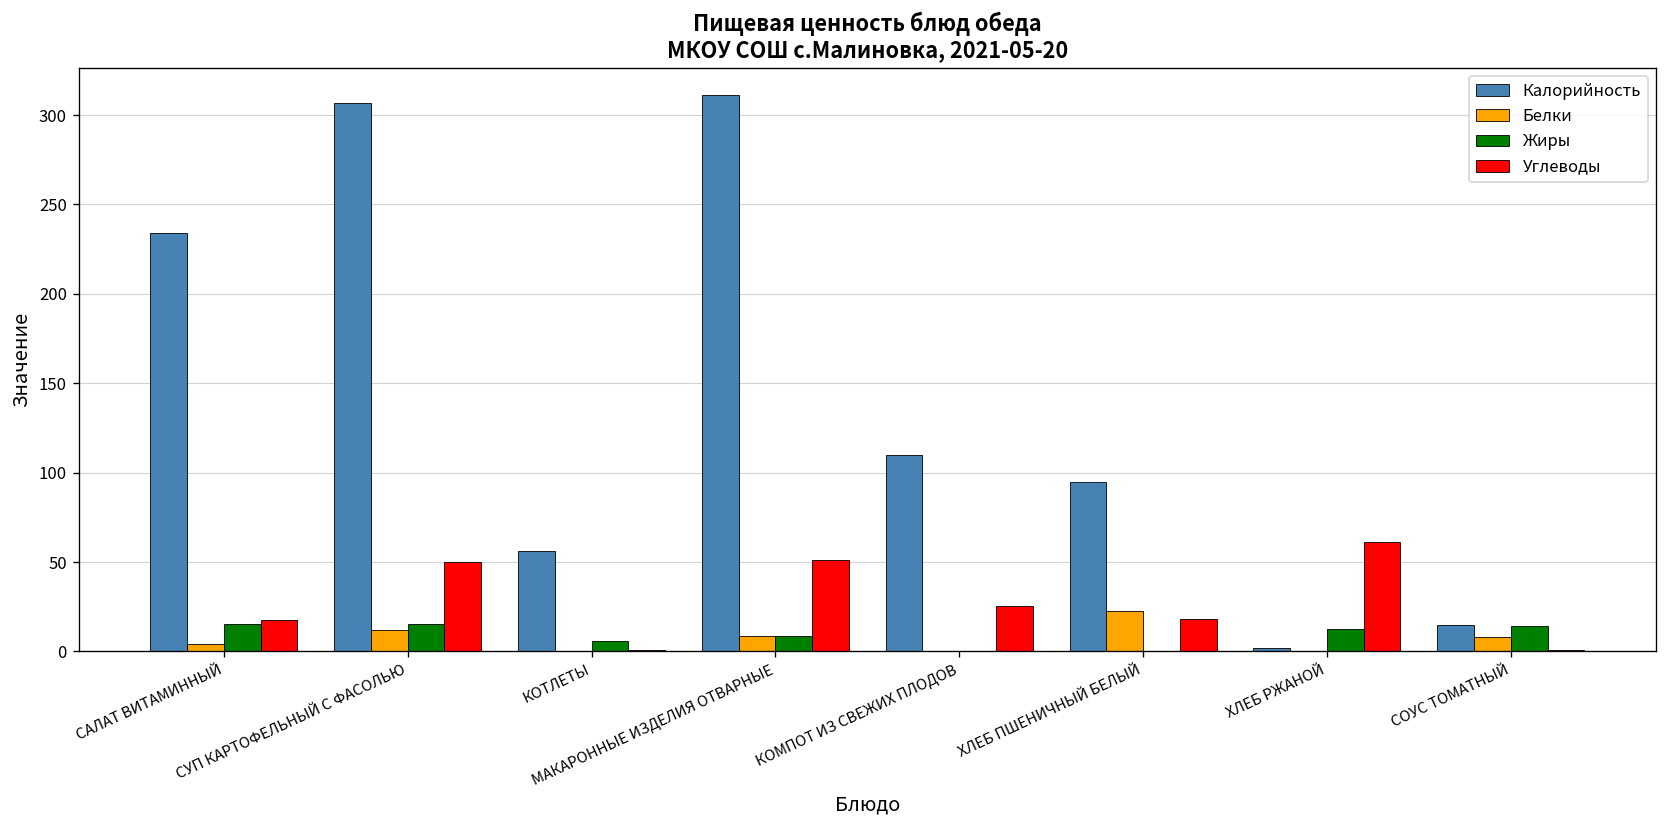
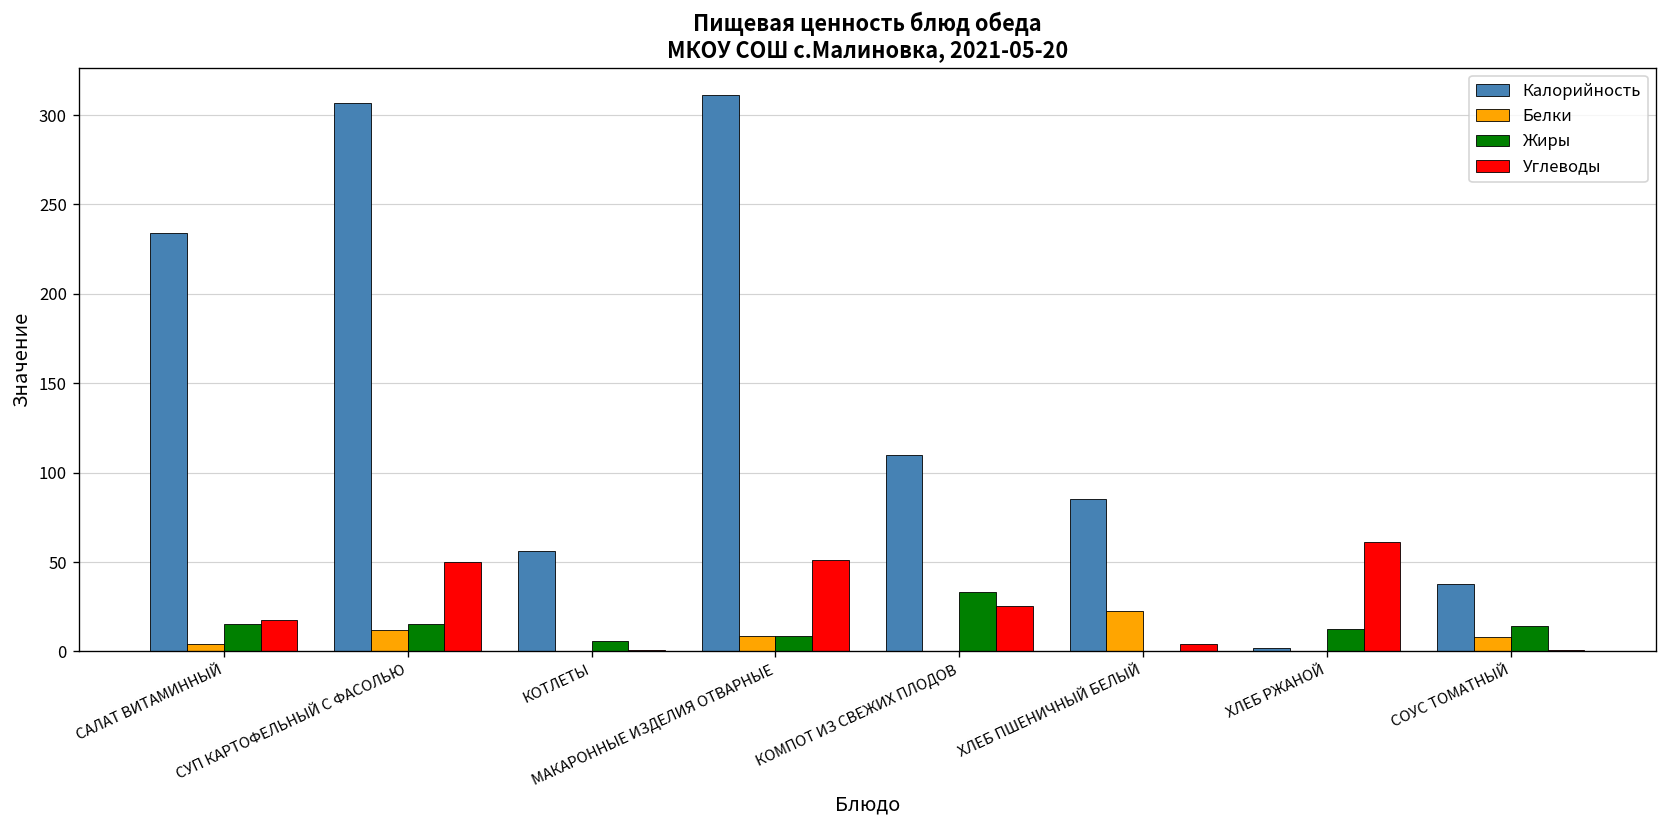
  {
    "Калорийность": {
      "САЛАТ ВИТАМИННЫЙ": 234,
      "СУП КАРТОФЕЛЬНЫЙ С ФАСОЛЬЮ": 307,
      "КОТЛЕТЫ": 56,
      "МАКАРОННЫЕ ИЗДЕЛИЯ ОТВАРНЫЕ": 311,
      "КОМПОТ ИЗ СВЕЖИХ ПЛОДОВ": 110,
-     "ХЛЕБ ПШЕНИЧНЫЙ БЕЛЫЙ": 95,
+     "ХЛЕБ ПШЕНИЧНЫЙ БЕЛЫЙ": 85,
      "ХЛЕБ РЖАНОЙ": 2,
-     "СОУС ТОМАТНЫЙ": 15
+     "СОУС ТОМАТНЫЙ": 38
    },
    "Белки": {
      "САЛАТ ВИТАМИННЫЙ": 4,
      "СУП КАРТОФЕЛЬНЫЙ С ФАСОЛЬЮ": 12,
      "МАКАРОННЫЕ ИЗДЕЛИЯ ОТВАРНЫЕ": 9,
      "ХЛЕБ ПШЕНИЧНЫЙ БЕЛЫЙ": 23,
      "СОУС ТОМАТНЫЙ": 8
    },
    "Жиры": {
      "САЛАТ ВИТАМИННЫЙ": 15,
      "СУП КАРТОФЕЛЬНЫЙ С ФАСОЛЬЮ": 15,
      "КОТЛЕТЫ": 6,
      "МАКАРОННЫЕ ИЗДЕЛИЯ ОТВАРНЫЕ": 9,
-     "КОМПОТ ИЗ СВЕЖИХ ПЛОДОВ": 0,
+     "КОМПОТ ИЗ СВЕЖИХ ПЛОДОВ": 34,
      "ХЛЕБ РЖАНОЙ": 13,
      "СОУС ТОМАТНЫЙ": 15
    },
    "Углеводы": {
      "САЛАТ ВИТАМИННЫЙ": 18,
      "СУП КАРТОФЕЛЬНЫЙ С ФАСОЛЬЮ": 50,
      "МАКАРОННЫЕ ИЗДЕЛИЯ ОТВАРНЫЕ": 51,
      "КОМПОТ ИЗ СВЕЖИХ ПЛОДОВ": 25,
-     "ХЛЕБ ПШЕНИЧНЫЙ БЕЛЫЙ": 18,
+     "ХЛЕБ ПШЕНИЧНЫЙ БЕЛЫЙ": 4,
      "ХЛЕБ РЖАНОЙ": 61
    }
  }
